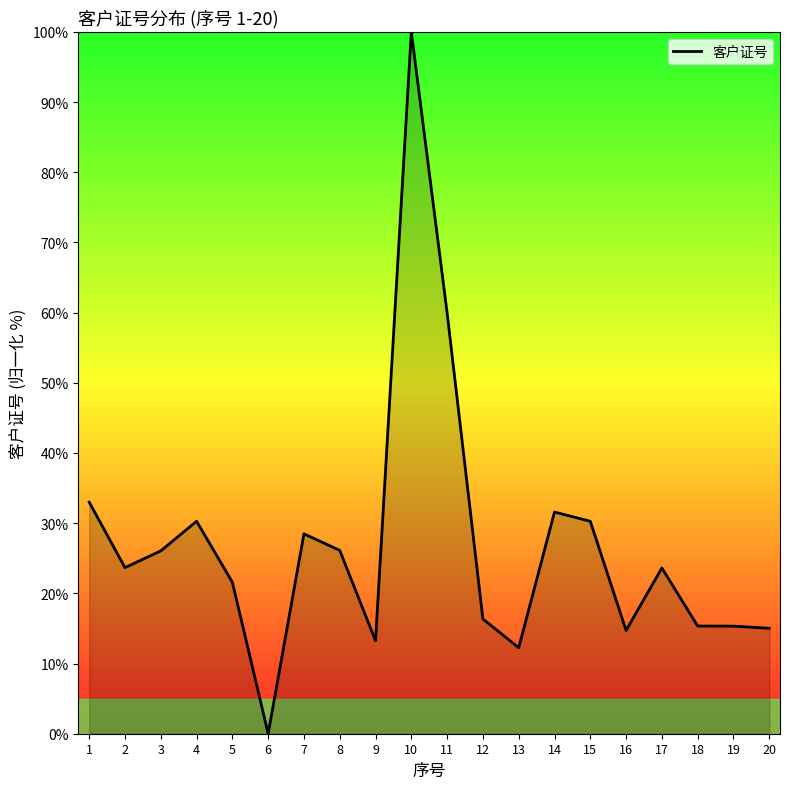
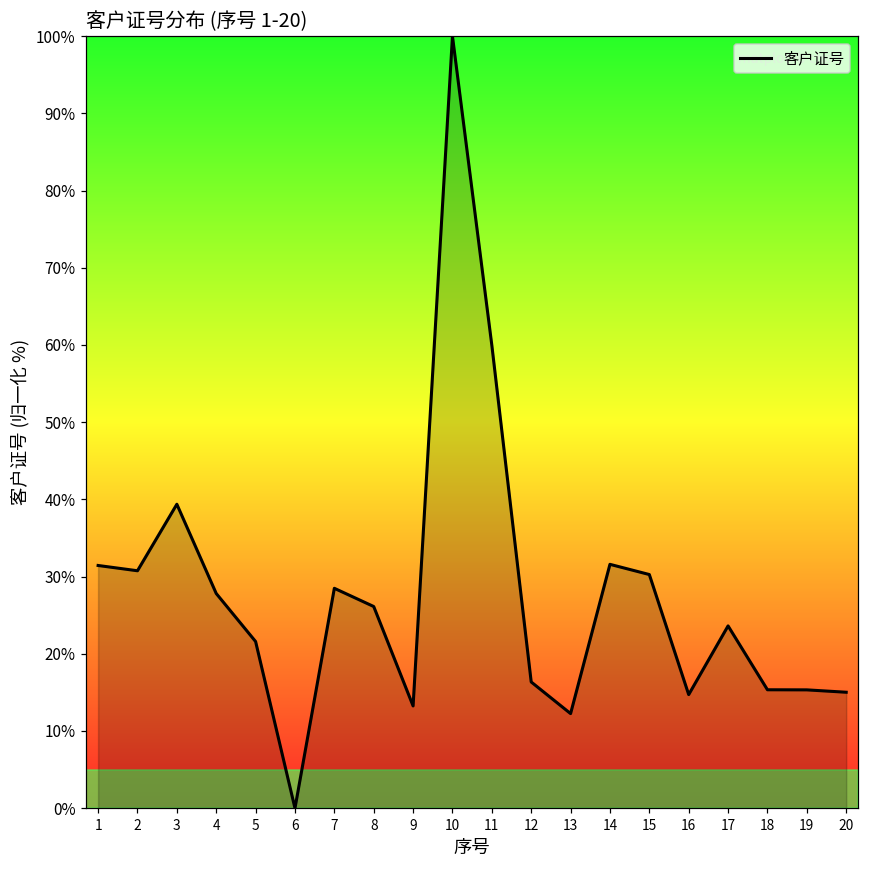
  {
-   "1": "33%",
-   "2": "24%",
-   "3": "26%",
-   "4": "30%",
+   "1": "31%",
+   "2": "31%",
+   "3": "39%",
+   "4": "28%",
    "5": "22%",
    "7": "28%",
    "8": "26%",
    "9": "13%",
    "10": "100%",
    "11": "60%",
    "12": "16%",
    "13": "12%",
    "14": "32%",
    "15": "30%",
    "16": "15%",
    "17": "24%",
    "18": "15%",
    "19": "15%",
    "20": "15%"
  }
